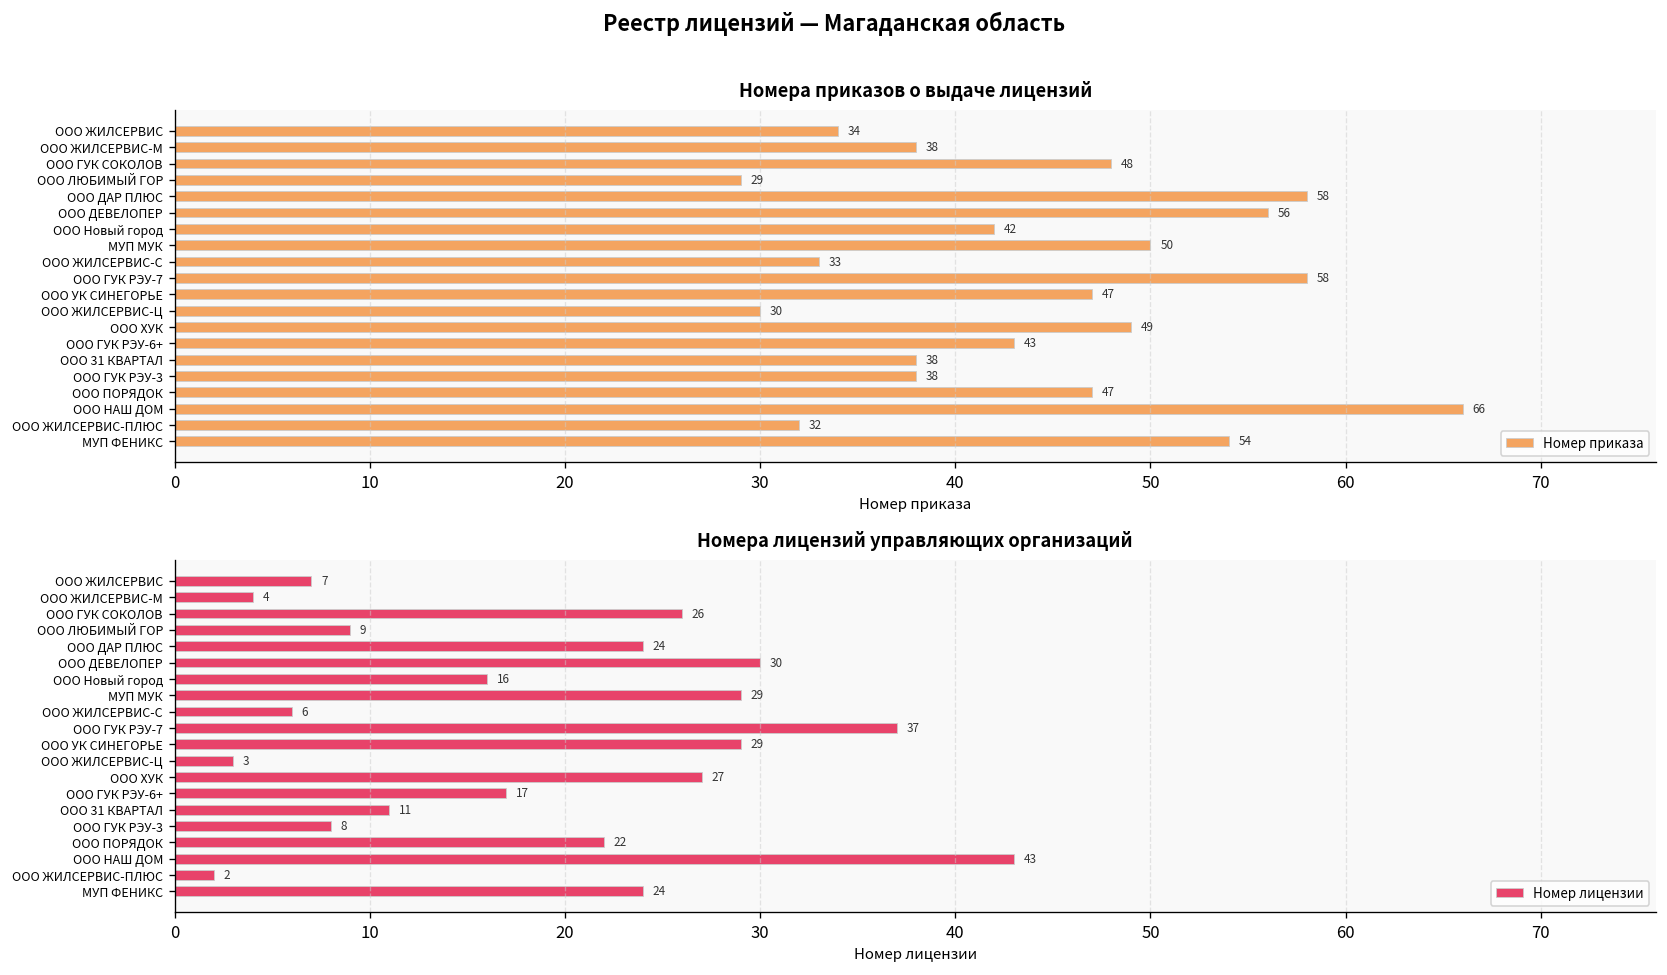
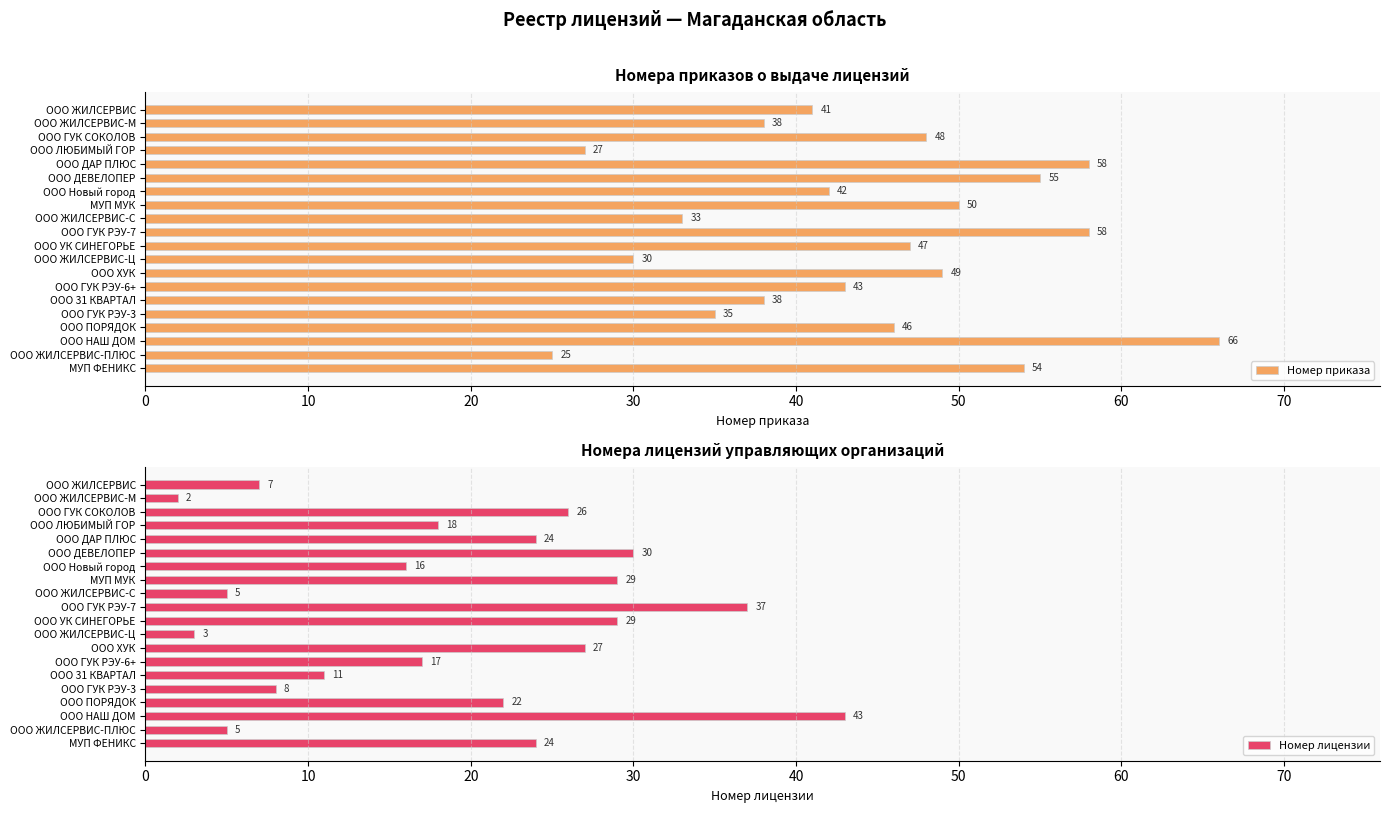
  {
    "Номера приказов о выдаче лицензий": {
-     "ООО ЖИЛСЕРВИС": 34,
+     "ООО ЖИЛСЕРВИС": 41,
      "ООО ЖИЛСЕРВИС-М": 38,
      "ООО ГУК СОКОЛОВ": 48,
-     "ООО ЛЮБИМЫЙ ГОР": 29,
+     "ООО ЛЮБИМЫЙ ГОР": 27,
      "ООО ДАР ПЛЮС": 58,
-     "ООО ДЕВЕЛОПЕР": 56,
+     "ООО ДЕВЕЛОПЕР": 55,
      "ООО Новый город": 42,
      "МУП МУК": 50,
      "ООО ЖИЛСЕРВИС-С": 33,
      "ООО ГУК РЭУ-7": 58,
      "ООО УК СИНЕГОРЬЕ": 47,
      "ООО ЖИЛСЕРВИС-Ц": 30,
      "ООО ХУК": 49,
      "ООО ГУК РЭУ-6+": 43,
      "ООО 31 КВАРТАЛ": 38,
-     "ООО ГУК РЭУ-3": 38,
-     "ООО ПОРЯДОК": 47,
+     "ООО ГУК РЭУ-3": 35,
+     "ООО ПОРЯДОК": 46,
      "ООО НАШ ДОМ": 66,
-     "ООО ЖИЛСЕРВИС-ПЛЮС": 32,
+     "ООО ЖИЛСЕРВИС-ПЛЮС": 25,
      "МУП ФЕНИКС": 54
    },
    "Номера лицензий управляющих организаций": {
      "ООО ЖИЛСЕРВИС": 7,
-     "ООО ЖИЛСЕРВИС-М": 4,
+     "ООО ЖИЛСЕРВИС-М": 2,
      "ООО ГУК СОКОЛОВ": 26,
-     "ООО ЛЮБИМЫЙ ГОР": 9,
+     "ООО ЛЮБИМЫЙ ГОР": 18,
      "ООО ДАР ПЛЮС": 24,
      "ООО ДЕВЕЛОПЕР": 30,
      "ООО Новый город": 16,
      "МУП МУК": 29,
-     "ООО ЖИЛСЕРВИС-С": 6,
+     "ООО ЖИЛСЕРВИС-С": 5,
      "ООО ГУК РЭУ-7": 37,
      "ООО УК СИНЕГОРЬЕ": 29,
      "ООО ЖИЛСЕРВИС-Ц": 3,
      "ООО ХУК": 27,
      "ООО ГУК РЭУ-6+": 17,
      "ООО 31 КВАРТАЛ": 11,
      "ООО ГУК РЭУ-3": 8,
      "ООО ПОРЯДОК": 22,
      "ООО НАШ ДОМ": 43,
-     "ООО ЖИЛСЕРВИС-ПЛЮС": 2,
+     "ООО ЖИЛСЕРВИС-ПЛЮС": 5,
      "МУП ФЕНИКС": 24
    }
  }
